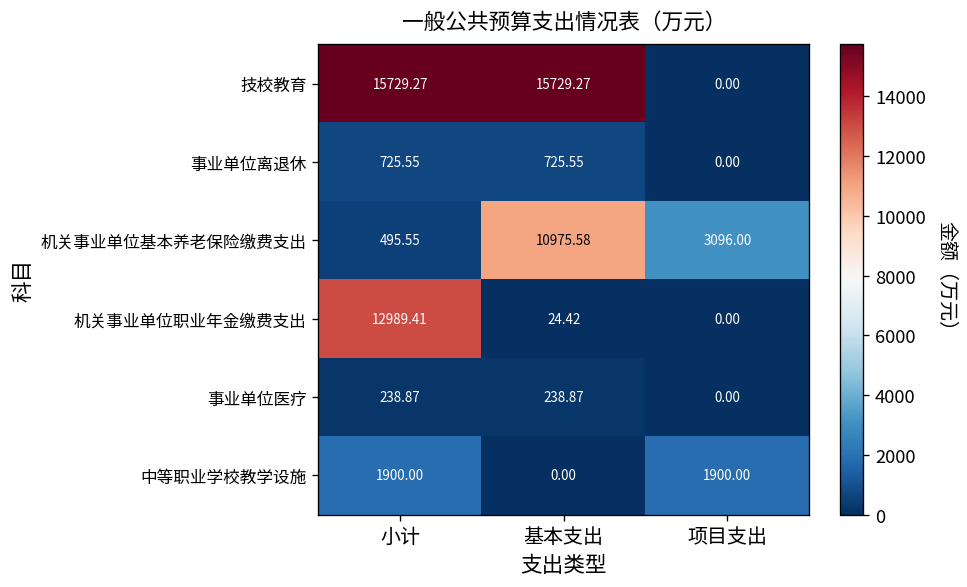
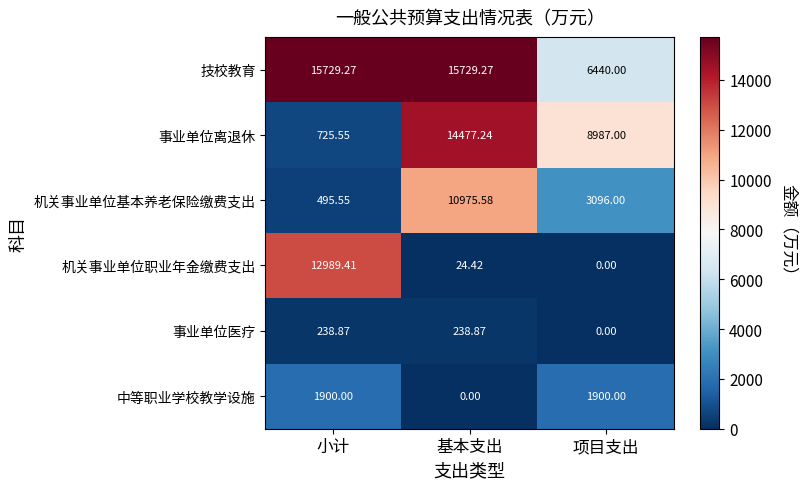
  {
    "技校教育": {
      "小计": 15729.27,
      "基本支出": 15729.27,
-     "项目支出": 0.00
+     "项目支出": 6440.00
    },
    "事业单位离退休": {
      "小计": 725.55,
-     "基本支出": 725.55,
-     "项目支出": 0.00
+     "基本支出": 14477.24,
+     "项目支出": 8987.00
    },
    "机关事业单位基本养老保险缴费支出": {
      "小计": 495.55,
      "基本支出": 10975.58,
      "项目支出": 3096.00
    },
    "机关事业单位职业年金缴费支出": {
      "小计": 12989.41,
      "基本支出": 24.42,
      "项目支出": 0.00
    },
    "事业单位医疗": {
      "小计": 238.87,
      "基本支出": 238.87,
      "项目支出": 0.00
    },
    "中等职业学校教学设施": {
      "小计": 1900.00,
      "基本支出": 0.00,
      "项目支出": 1900.00
    }
  }
